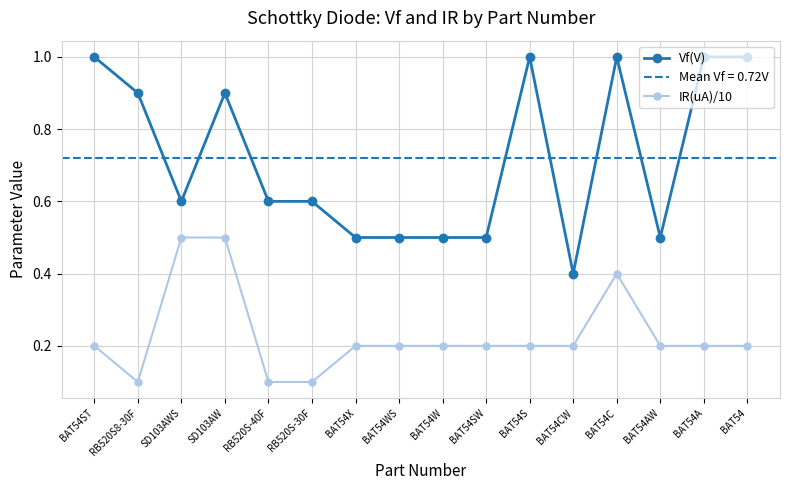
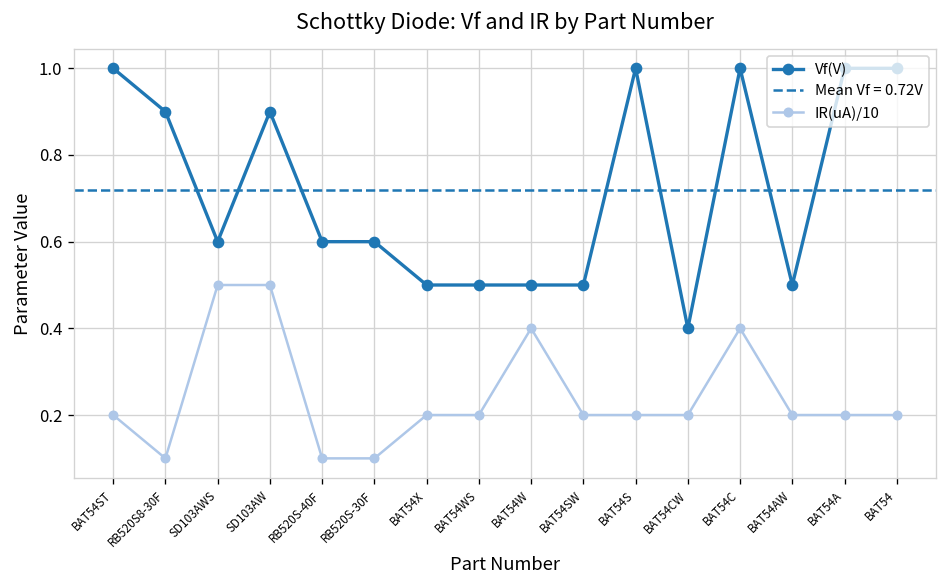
  {
    "Vf(V)": {
      "BAT54ST": 1.00,
      "RB520S8-30F": 0.90,
      "SD103AWS": 0.60,
      "SD103AW": 0.90,
      "RB520S-40F": 0.60,
      "RB520S-30F": 0.60,
      "BAT54X": 0.50,
      "BAT54WS": 0.50,
      "BAT54W": 0.50,
      "BAT54SW": 0.50,
      "BAT54S": 1.00,
      "BAT54CW": 0.40,
      "BAT54C": 1.00,
      "BAT54AW": 0.50
    },
    "IR(uA)/10": {
      "BAT54ST": 0.20,
      "RB520S8-30F": 0.10,
      "SD103AWS": 0.50,
      "SD103AW": 0.50,
      "RB520S-40F": 0.10,
      "RB520S-30F": 0.10,
      "BAT54X": 0.20,
      "BAT54WS": 0.20,
-     "BAT54W": 0.20,
+     "BAT54W": 0.40,
      "BAT54SW": 0.20,
      "BAT54S": 0.20,
      "BAT54CW": 0.20,
      "BAT54C": 0.40,
      "BAT54AW": 0.20,
      "BAT54A": 0.20,
      "BAT54": 0.20
    }
  }
